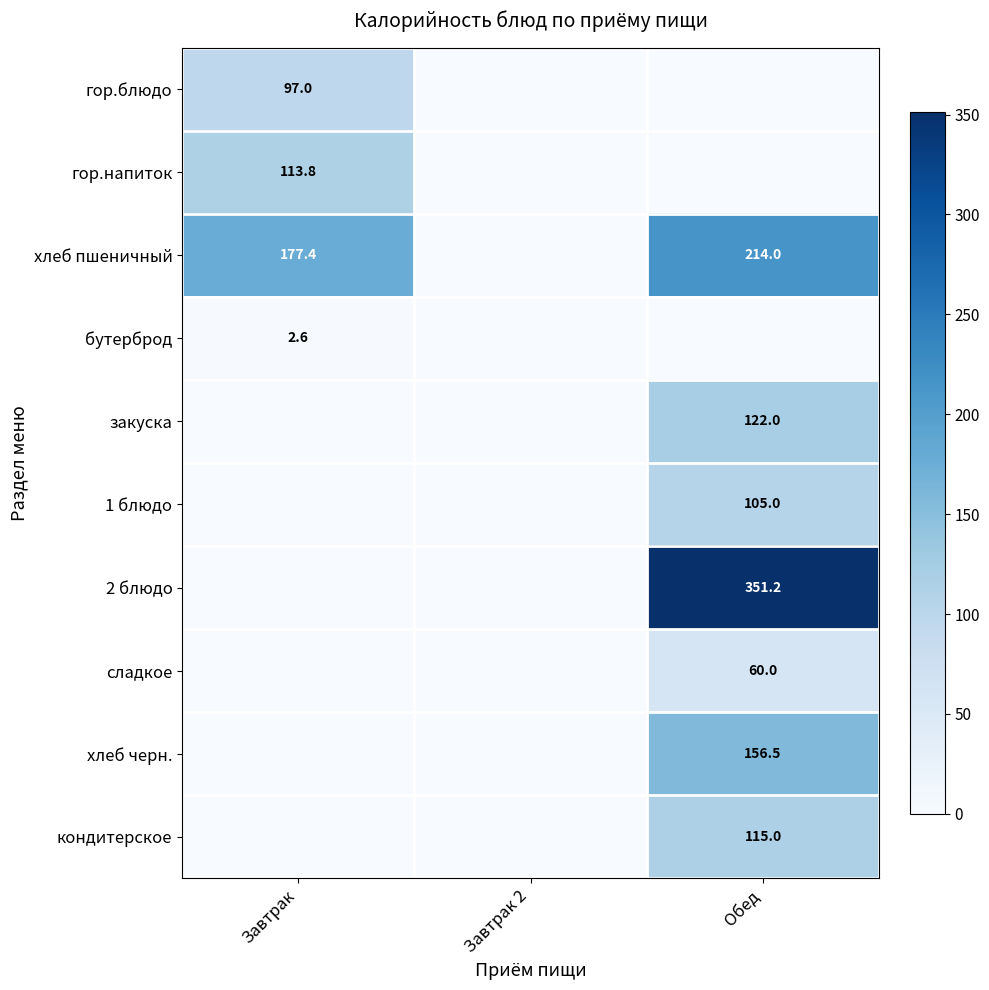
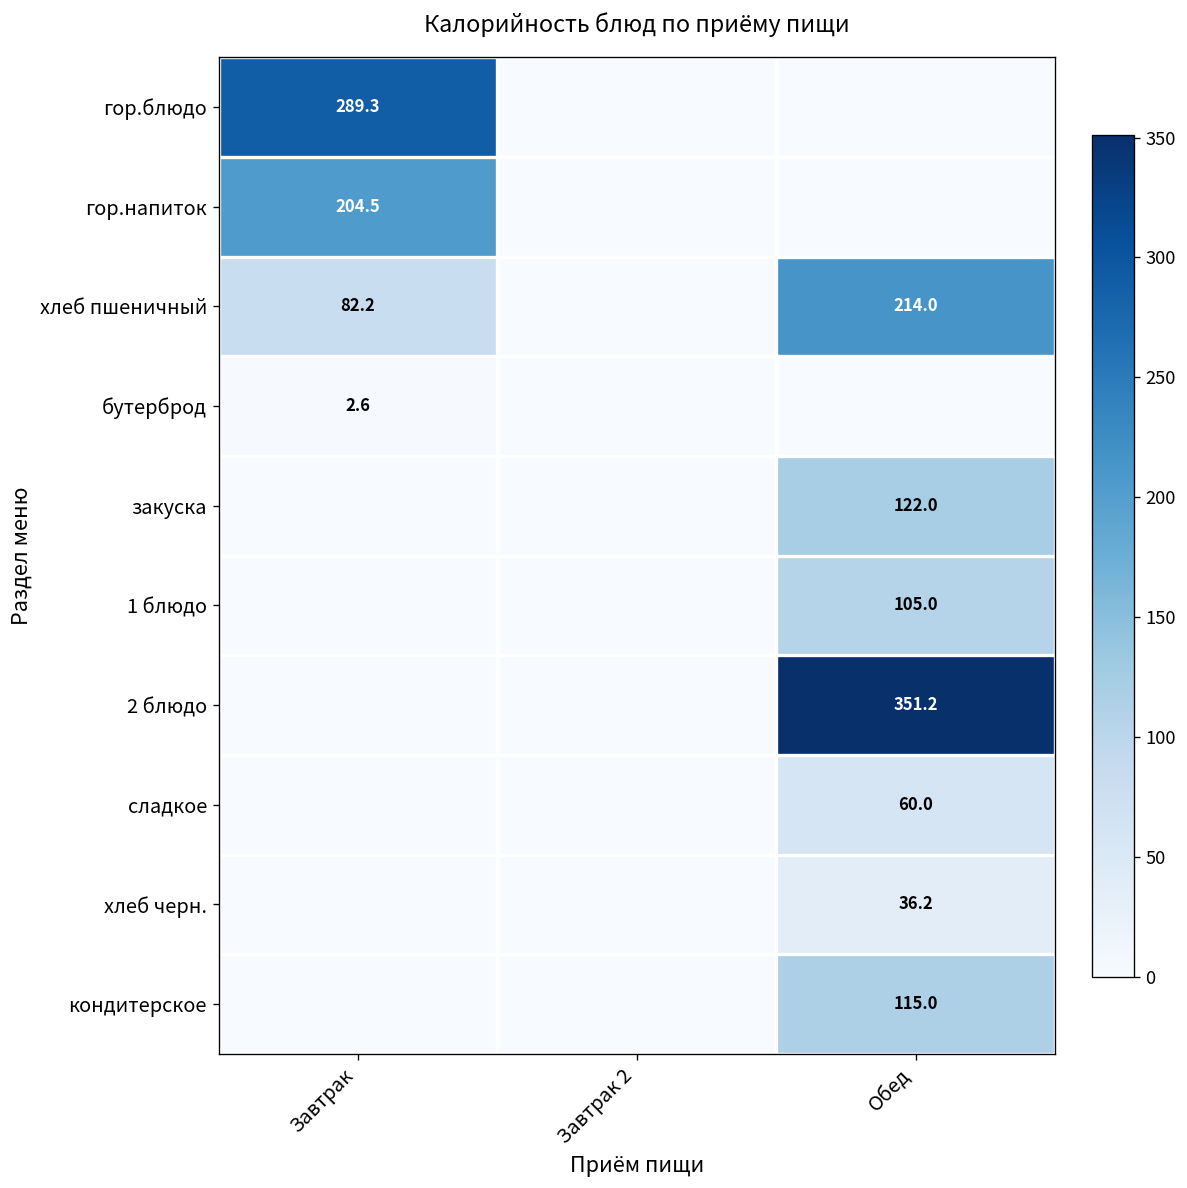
  {
    "гор.блюдо": {
-     "Завтрак": 97.0
+     "Завтрак": 289.3
    },
    "гор.напиток": {
-     "Завтрак": 113.8
+     "Завтрак": 204.5
    },
    "хлеб пшеничный": {
-     "Завтрак": 177.4,
+     "Завтрак": 82.2,
      "Обед": 214.0
    },
    "бутерброд": {
      "Завтрак": 2.6
    },
    "закуска": {
      "Обед": 122.0
    },
    "1 блюдо": {
      "Обед": 105.0
    },
    "2 блюдо": {
      "Обед": 351.2
    },
    "сладкое": {
      "Обед": 60.0
    },
    "хлеб черн.": {
-     "Обед": 156.5
+     "Обед": 36.2
    },
    "кондитерское": {
      "Обед": 115.0
    }
  }
